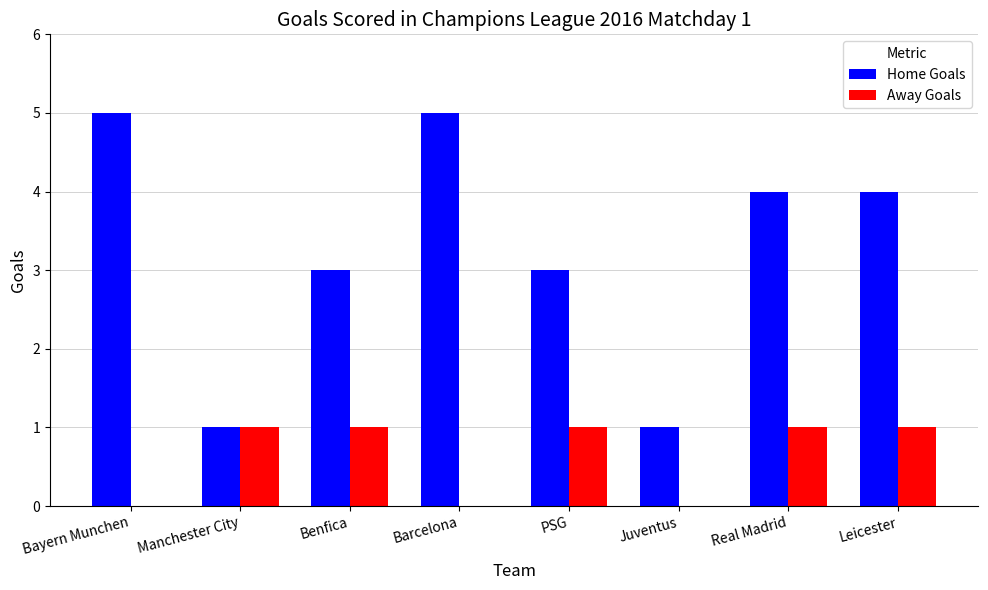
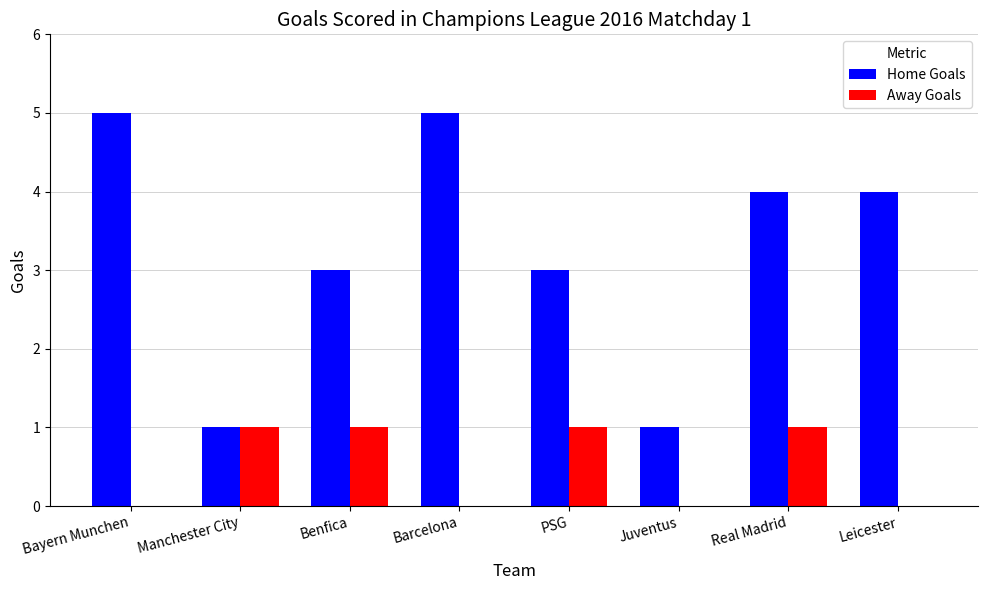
  {
    "Home Goals": {
      "Bayern Munchen": 5,
      "Manchester City": 1,
      "Benfica": 3,
      "Barcelona": 5,
      "PSG": 3,
      "Juventus": 1,
      "Real Madrid": 4,
      "Leicester": 4
    },
    "Away Goals": {
      "Bayern Munchen": 0,
      "Manchester City": 1,
      "Benfica": 1,
      "Barcelona": 0,
      "PSG": 1,
      "Juventus": 0,
      "Real Madrid": 1,
-     "Leicester": 1
+     "Leicester": 0
    }
  }
